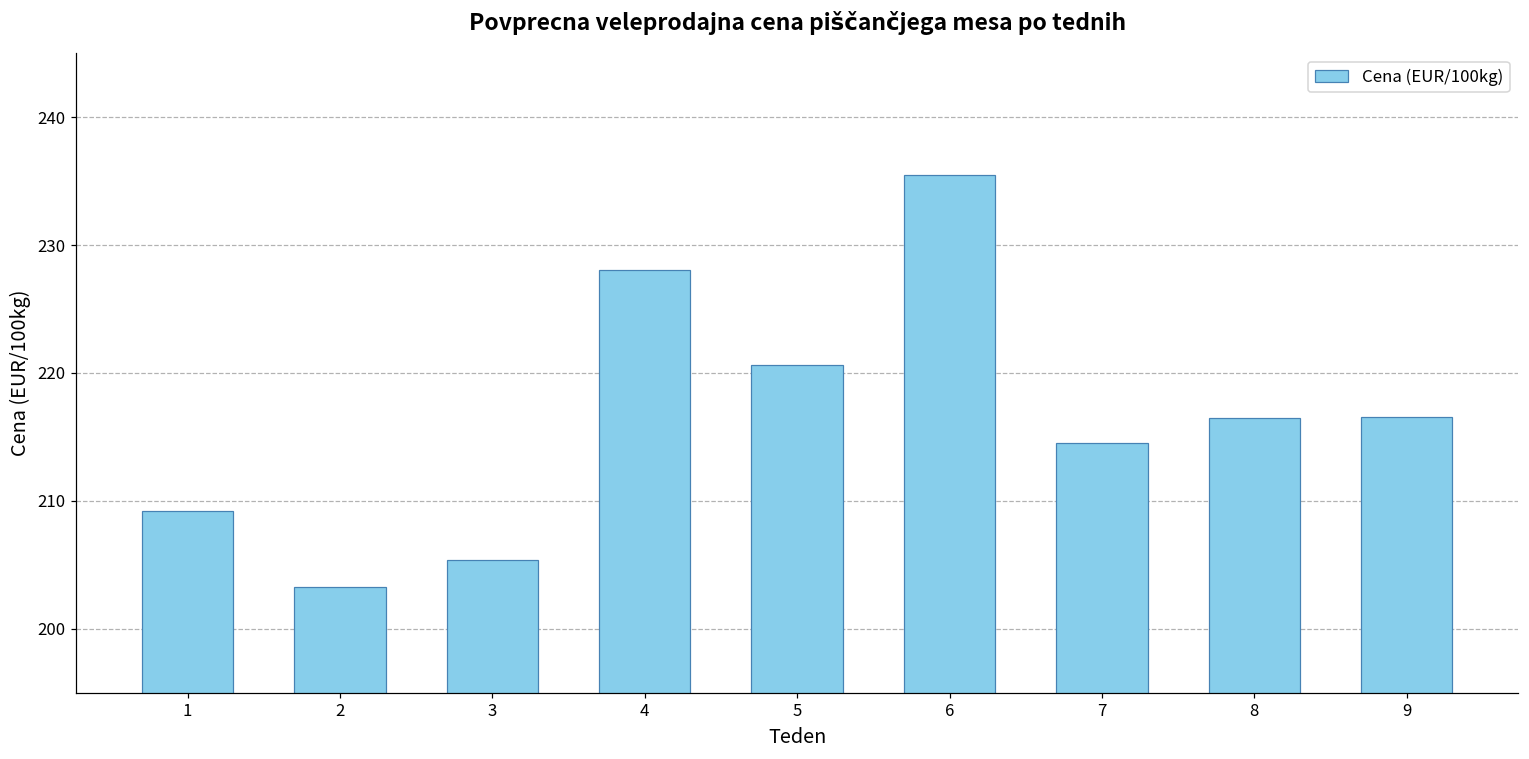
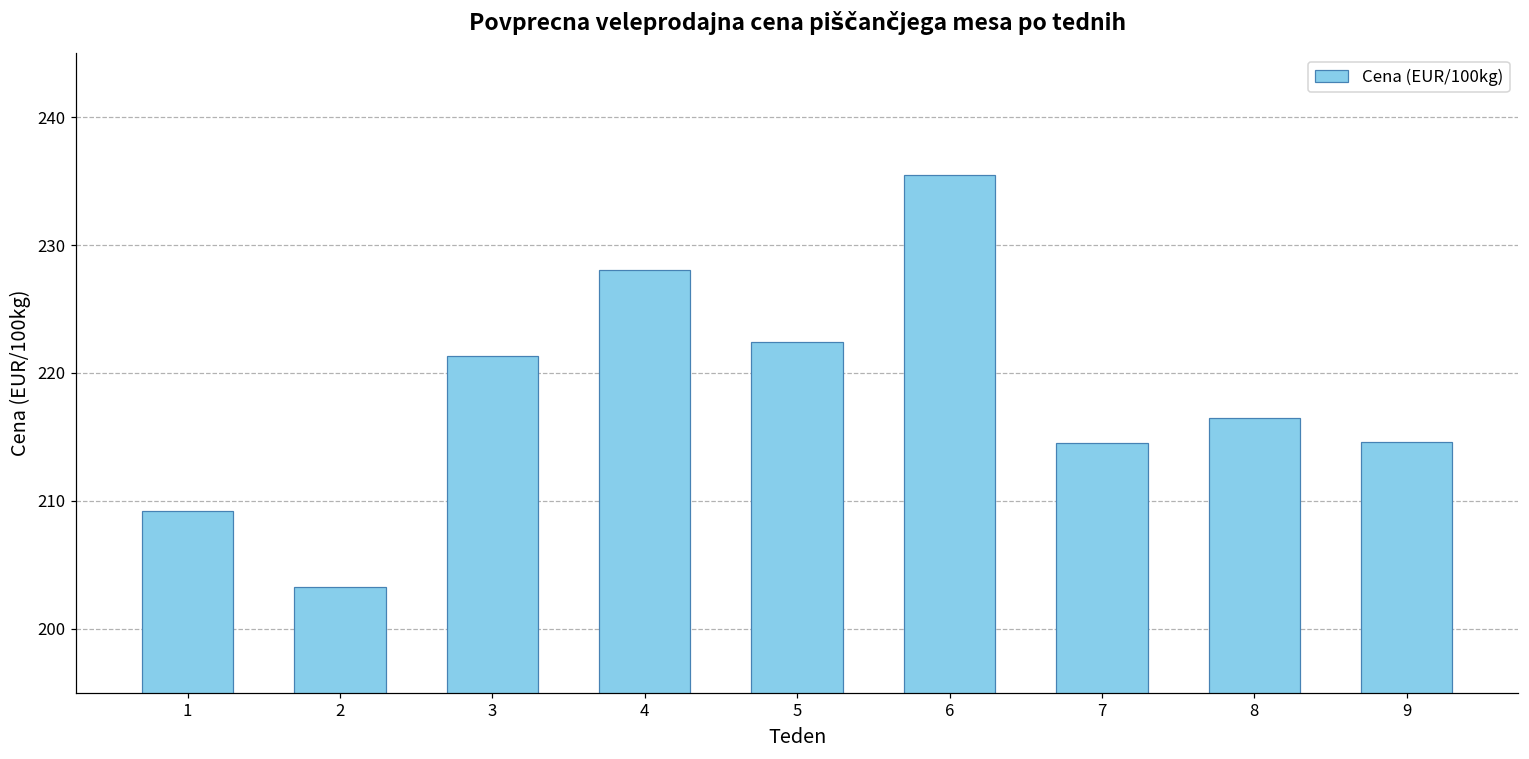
  {
    "1": 209.2,
    "2": 203.3,
-   "3": 205.4,
+   "3": 221.4,
    "4": 228.0,
-   "5": 220.7,
+   "5": 222.4,
    "6": 235.5,
    "7": 214.5,
    "8": 216.5,
-   "9": 216.5
+   "9": 214.6
  }
